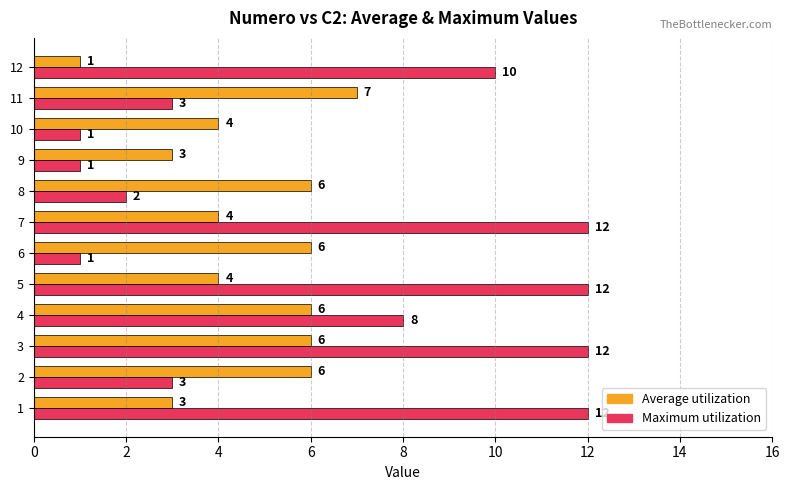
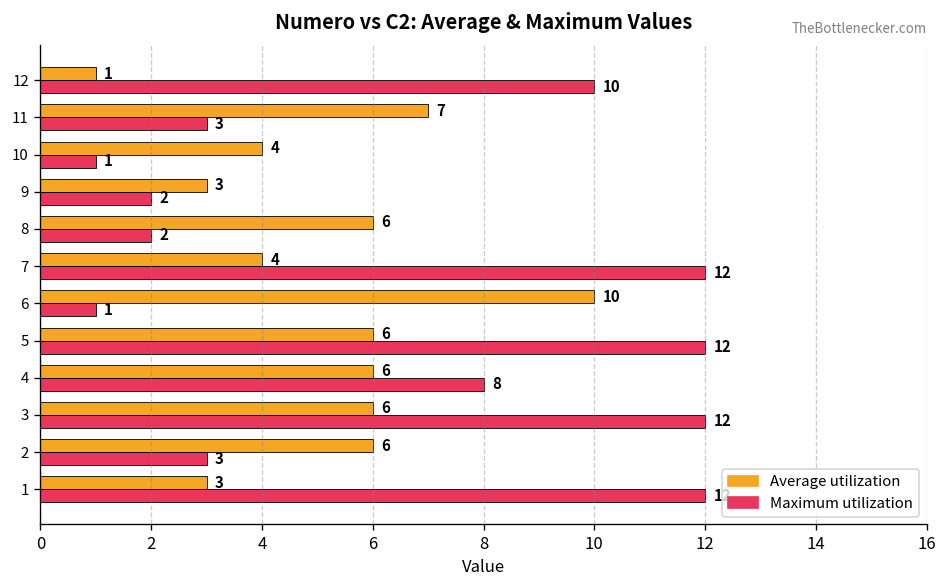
  {
    "Average utilization": {
      "12": 1,
      "11": 7,
      "10": 4,
      "9": 3,
      "8": 6,
      "7": 4,
-     "6": 6,
-     "5": 4,
+     "6": 10,
+     "5": 6,
      "4": 6,
      "3": 6,
      "2": 6,
      "1": 3
    },
    "Maximum utilization": {
      "12": 10,
      "11": 3,
      "10": 1,
-     "9": 1,
+     "9": 2,
      "8": 2,
      "7": 12,
      "6": 1,
      "5": 12,
      "4": 8,
      "3": 12,
      "2": 3
    }
  }
